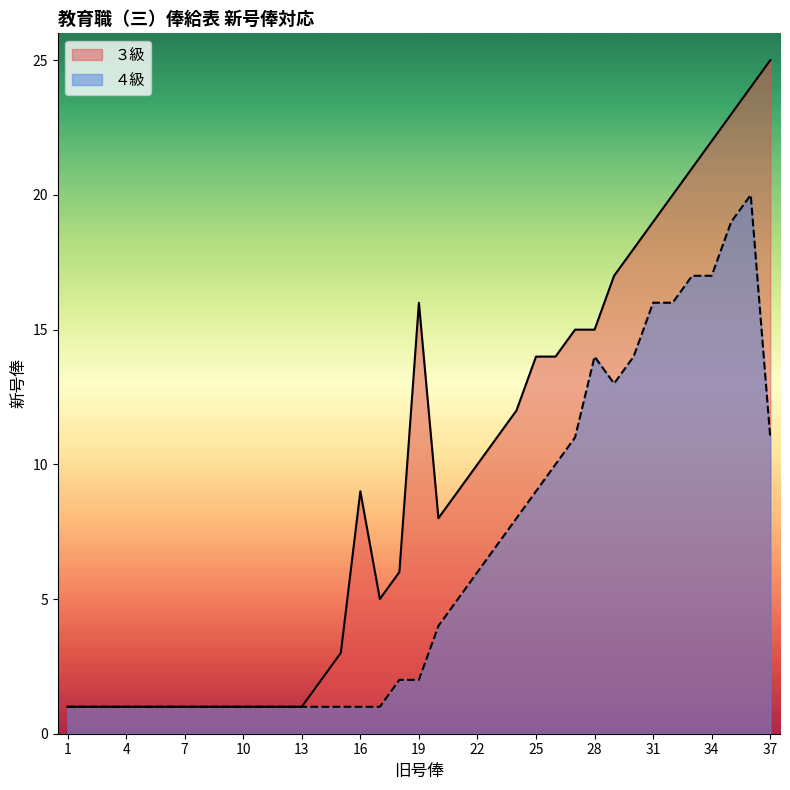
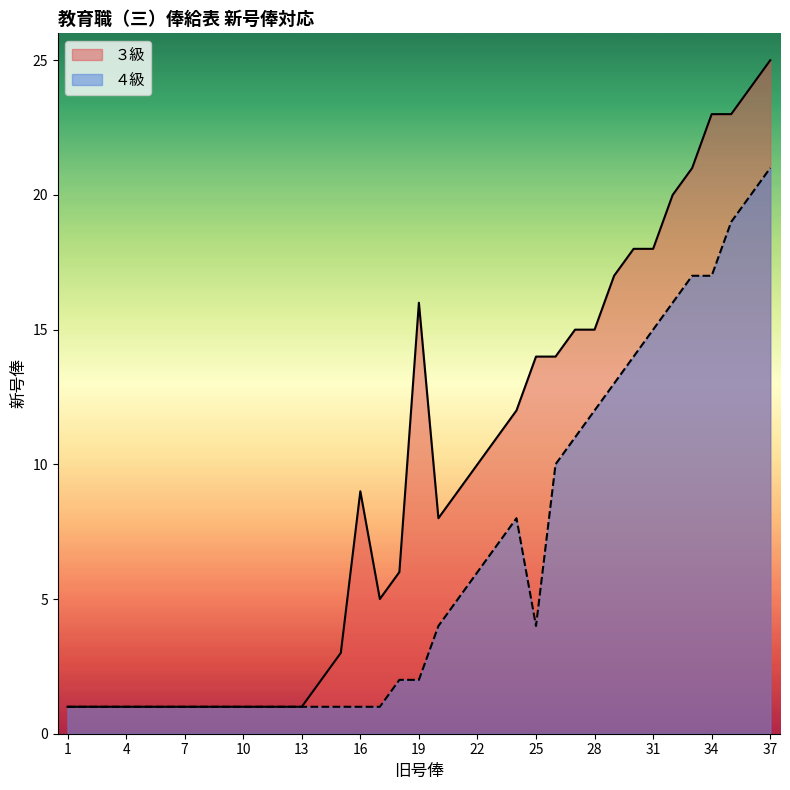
  {
    "３級": {
      "16": 9,
      "19": 16,
      "22": 10,
      "25": 14,
      "28": 15,
-     "31": 19,
-     "34": 22,
+     "31": 18,
+     "34": 23,
      "37": 25
    },
    "４級": {
      "16": 1,
      "19": 2,
      "22": 6,
-     "25": 9,
-     "28": 14,
-     "31": 16,
+     "25": 4,
+     "28": 12,
+     "31": 15,
      "34": 17,
-     "37": 11
+     "37": 21
    }
  }
